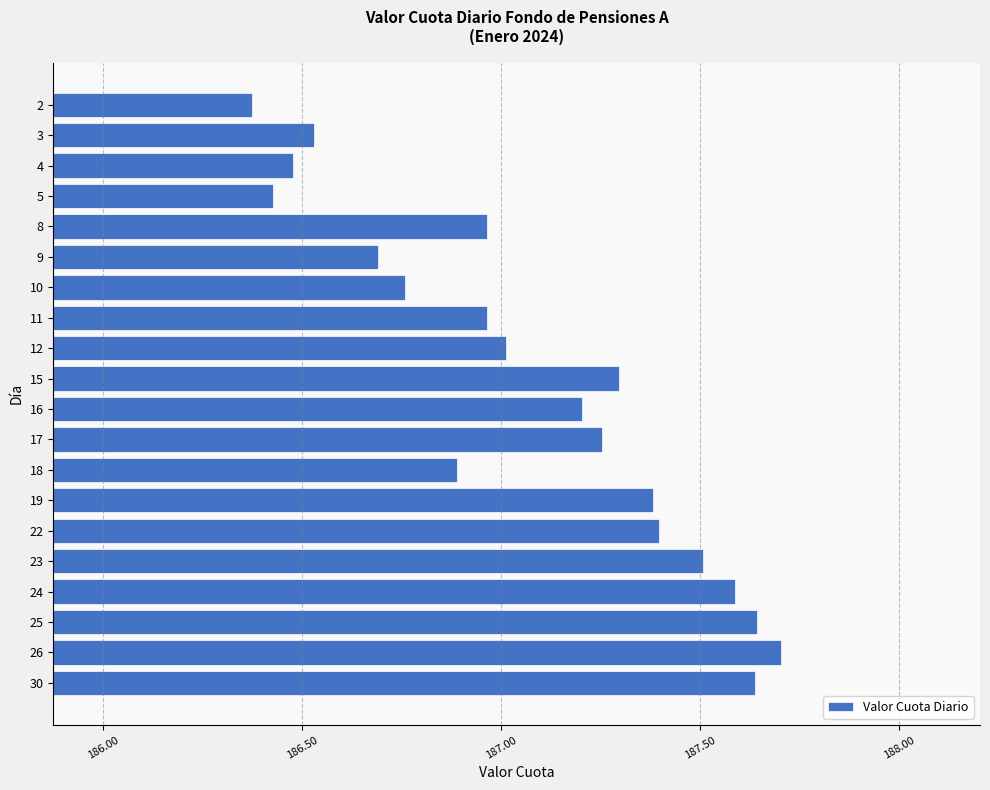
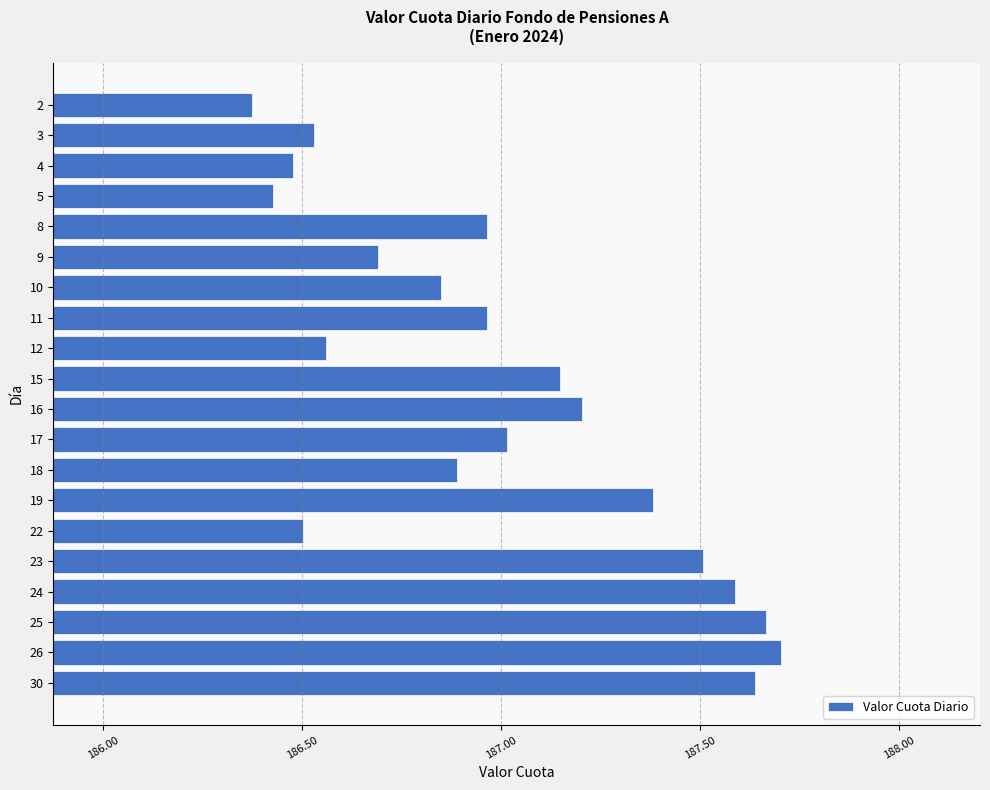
  {
    "2": 186.38,
    "3": 186.53,
    "4": 186.48,
    "5": 186.43,
    "8": 186.96,
    "9": 186.69,
-   "10": 186.76,
+   "10": 186.85,
    "11": 186.96,
-   "12": 187.01,
-   "15": 187.30,
+   "12": 186.56,
+   "15": 187.15,
    "16": 187.20,
-   "17": 187.25,
+   "17": 187.01,
    "18": 186.89,
    "19": 187.38,
-   "22": 187.40,
+   "22": 186.50,
    "23": 187.51,
    "24": 187.59,
-   "25": 187.64,
+   "25": 187.67,
    "26": 187.70,
    "30": 187.64
  }
